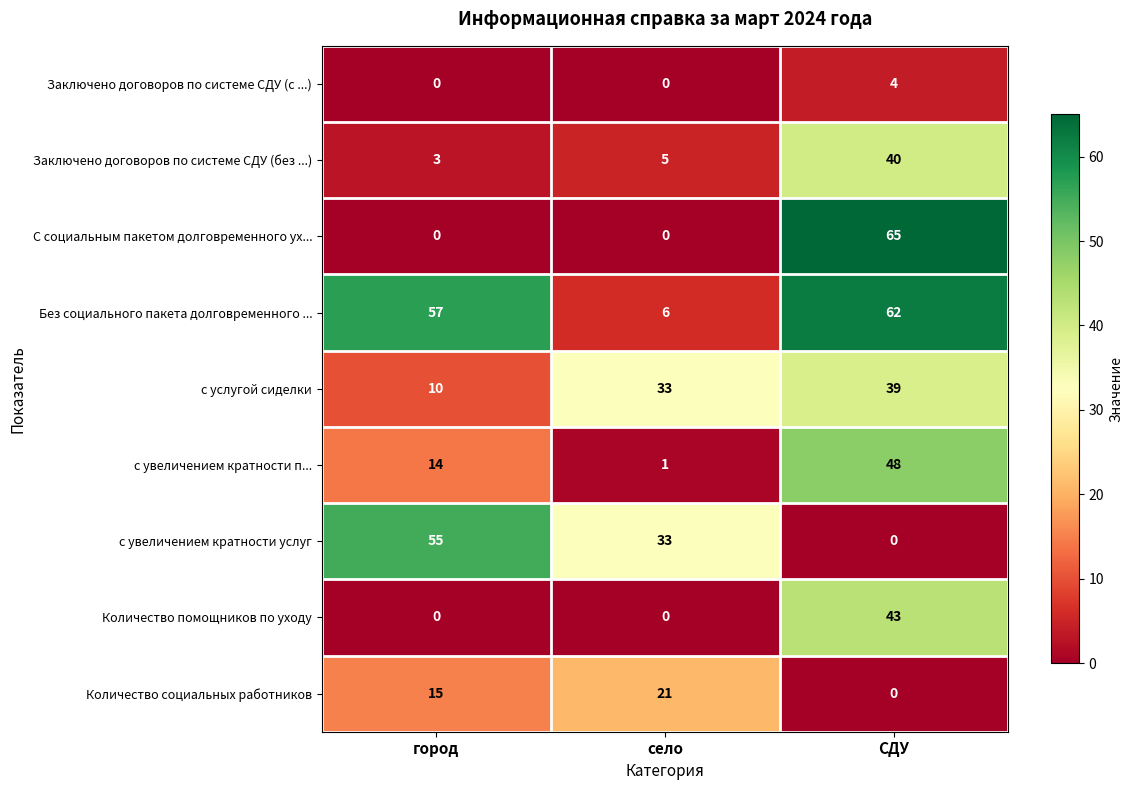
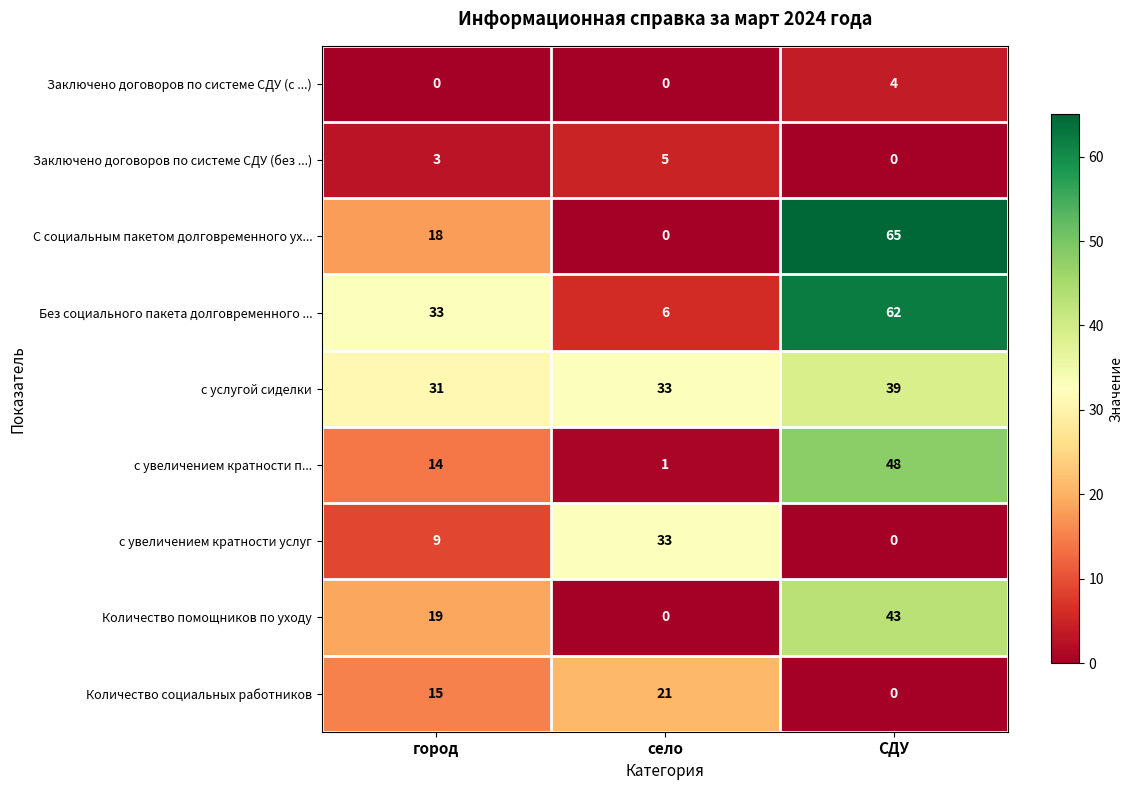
  {
    "Заключено договоров по системе СДУ (с ...)": {
      "город": 0,
      "село": 0,
      "СДУ": 4
    },
    "Заключено договоров по системе СДУ (без ...)": {
      "город": 3,
      "село": 5,
-     "СДУ": 40
+     "СДУ": 0
    },
    "С социальным пакетом долговременного ух...": {
-     "город": 0,
+     "город": 18,
      "село": 0,
      "СДУ": 65
    },
    "Без социального пакета долговременного ...": {
-     "город": 57,
+     "город": 33,
      "село": 6,
      "СДУ": 62
    },
    "с услугой сиделки": {
-     "город": 10,
+     "город": 31,
      "село": 33,
      "СДУ": 39
    },
    "с увеличением кратности п...": {
      "город": 14,
      "село": 1,
      "СДУ": 48
    },
    "с увеличением кратности услуг": {
-     "город": 55,
+     "город": 9,
      "село": 33,
      "СДУ": 0
    },
    "Количество помощников по уходу": {
-     "город": 0,
+     "город": 19,
      "село": 0,
      "СДУ": 43
    },
    "Количество социальных работников": {
      "город": 15,
      "село": 21,
      "СДУ": 0
    }
  }
